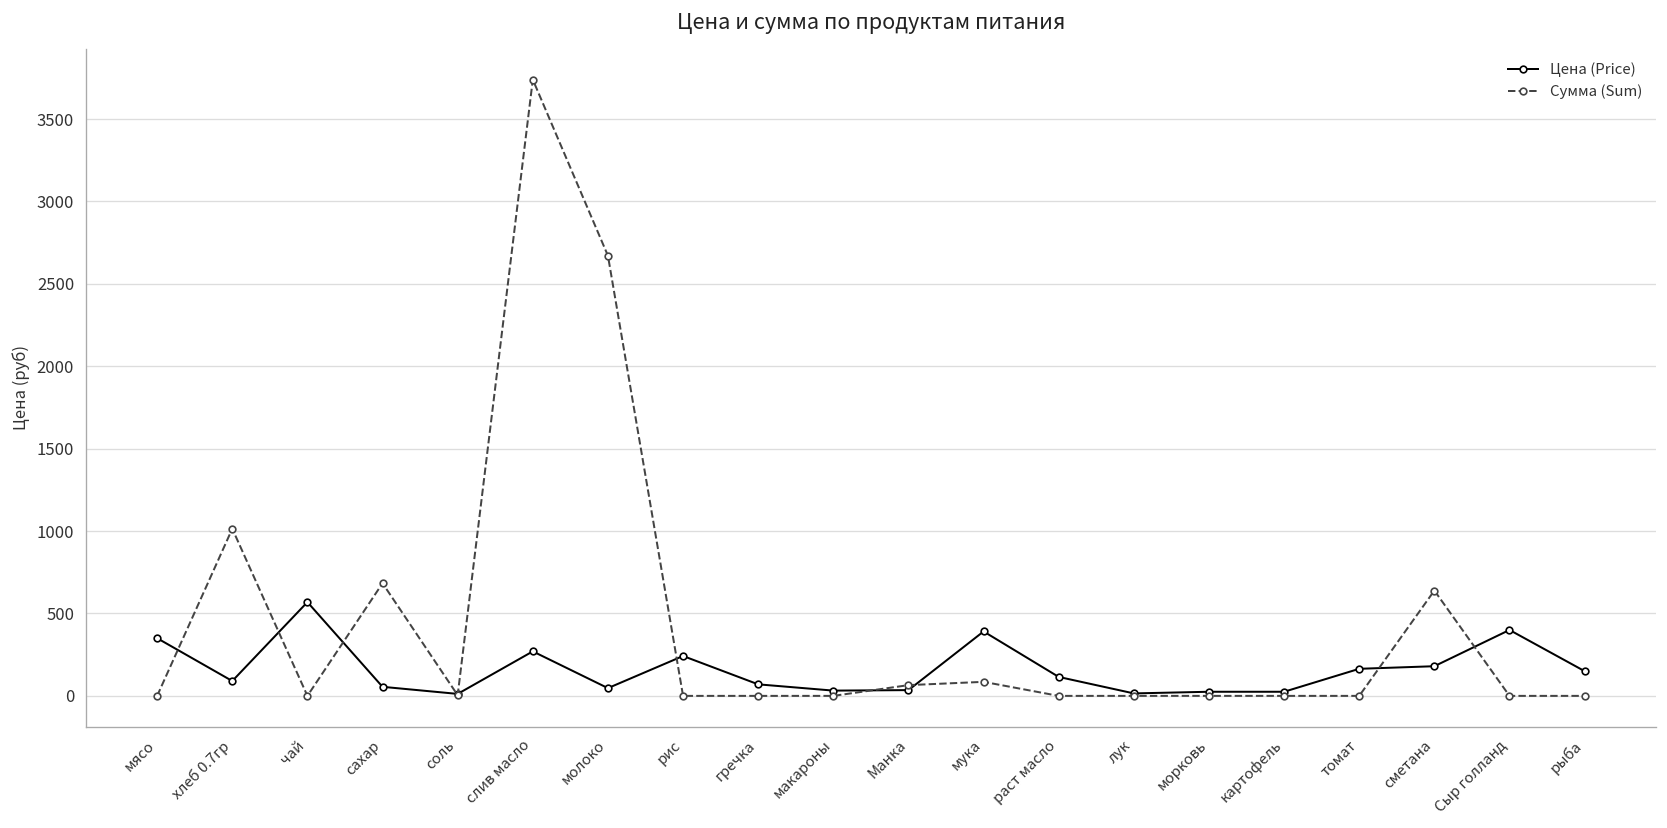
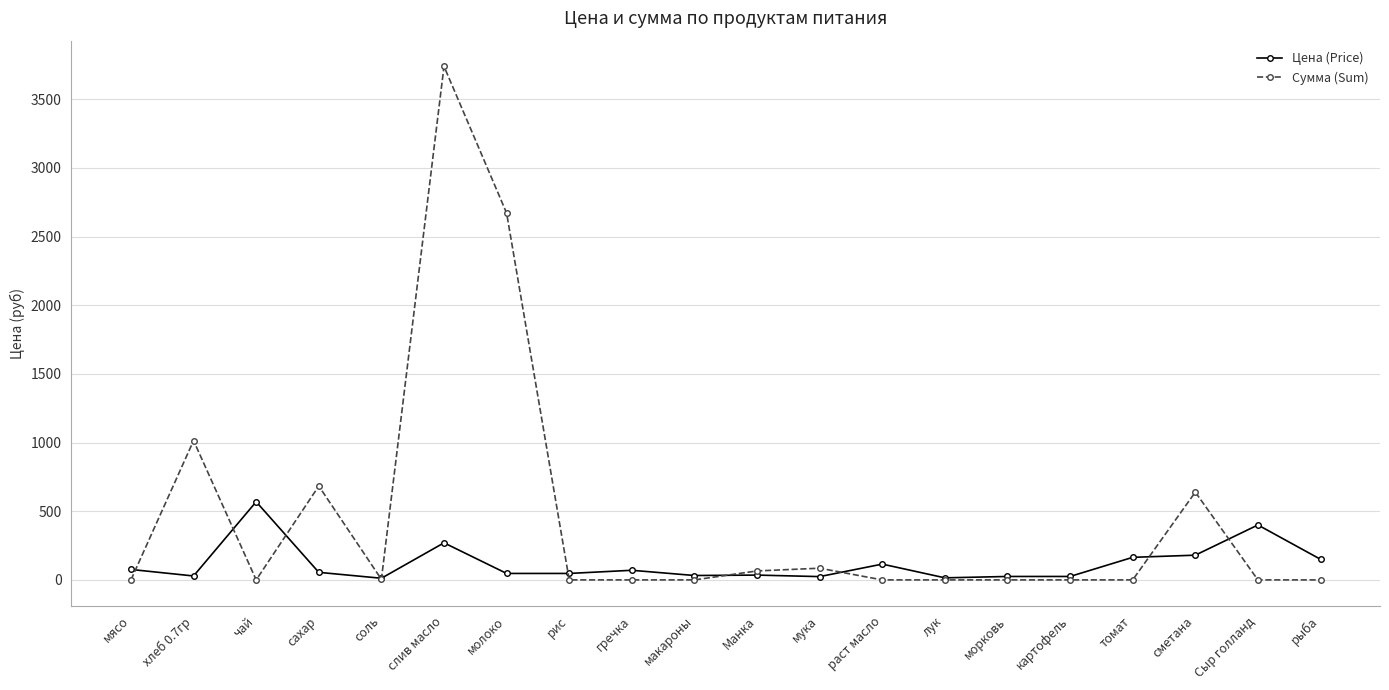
  {
    "Цена (Price)": {
-     "мясо": 350,
-     "хлеб 0.7гр": 90,
+     "мясо": 80,
+     "хлеб 0.7гр": 30,
      "чай": 570,
      "сахар": 60,
      "слив масло": 270,
      "молоко": 50,
-     "рис": 240,
+     "рис": 50,
      "гречка": 70,
      "макароны": 30,
      "Манка": 40,
-     "мука": 390,
+     "мука": 20,
      "раст масло": 120,
      "морковь": 30,
      "картофель": 30,
      "томат": 160,
      "сметана": 180,
      "Сыр голланд": 400,
      "рыба": 150
    },
    "Сумма (Sum)": {
      "мясо": 0,
      "хлеб 0.7гр": 1010,
      "чай": 0,
      "сахар": 680,
      "слив масло": 3740,
      "молоко": 2670,
      "рис": 0,
      "гречка": 0,
      "макароны": 0,
      "Манка": 70,
      "мука": 90,
      "раст масло": 0,
      "морковь": 0,
      "картофель": 0,
      "томат": 0,
      "сметана": 640,
      "Сыр голланд": 0,
      "рыба": 0
    }
  }
